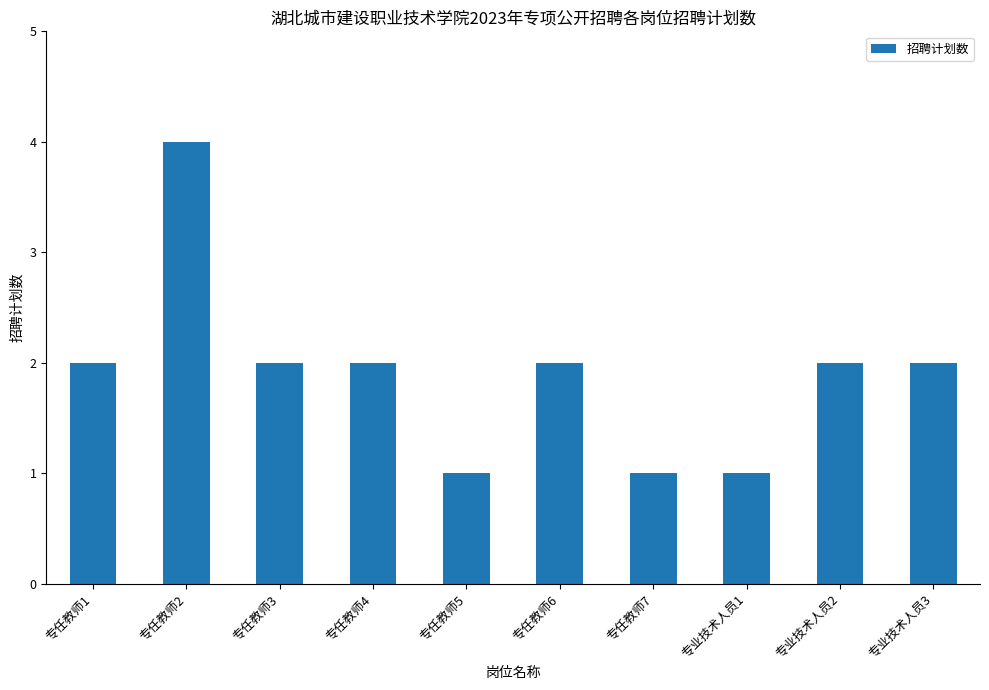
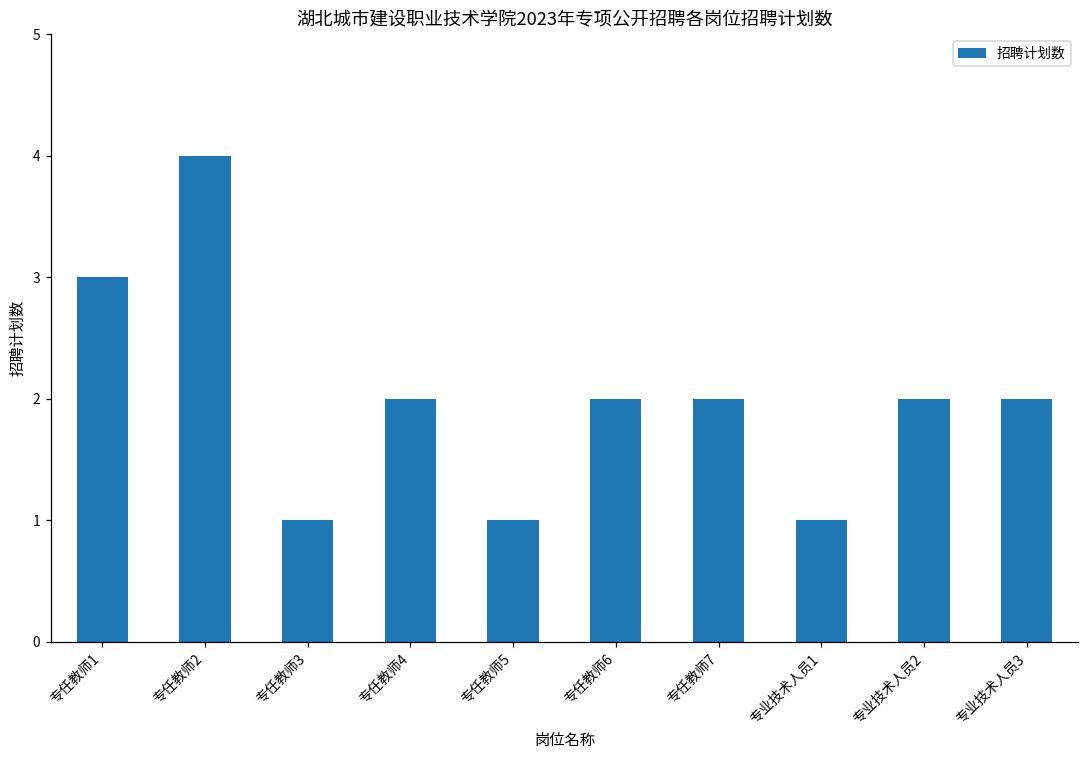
  {
-   "专任教师1": 2,
+   "专任教师1": 3,
    "专任教师2": 4,
-   "专任教师3": 2,
+   "专任教师3": 1,
    "专任教师4": 2,
    "专任教师5": 1,
    "专任教师6": 2,
-   "专任教师7": 1,
+   "专任教师7": 2,
    "专业技术人员1": 1,
    "专业技术人员2": 2,
    "专业技术人员3": 2
  }
